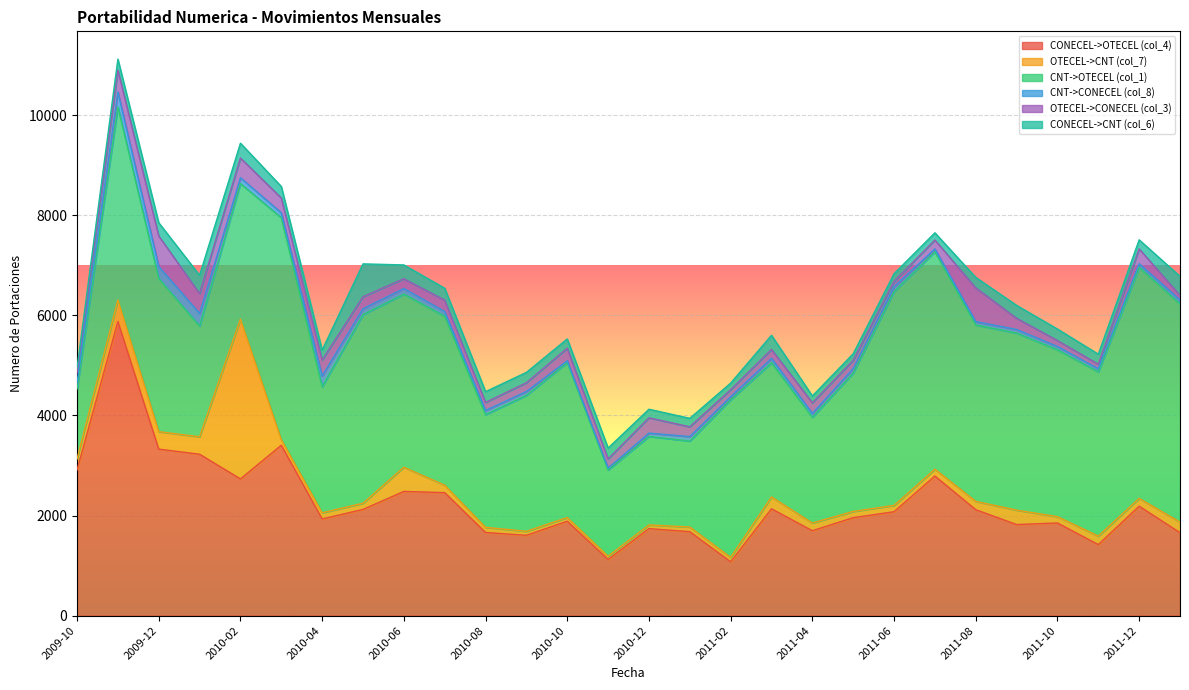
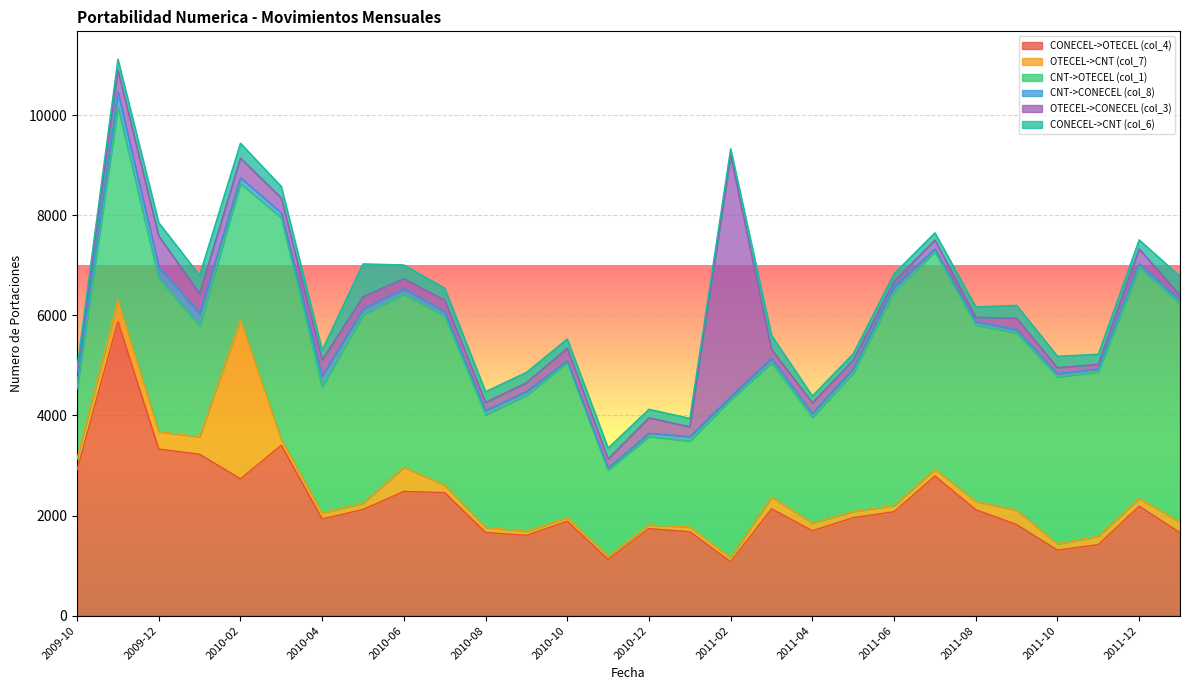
  {
    "CONECEL->OTECEL (col_4)": {
      "2009-10": 2900,
      "2009-12": 3300,
      "2010-02": 2700,
      "2010-04": 1900,
      "2010-06": 2500,
      "2010-08": 1700,
      "2010-10": 1900,
      "2010-12": 1700,
      "2011-02": 1100,
      "2011-04": 1700,
      "2011-06": 2100,
      "2011-08": 2100,
-     "2011-10": 1900,
+     "2011-10": 1300,
      "2011-12": 2200
    },
    "OTECEL->CNT (col_7)": {
      "2009-10": 200,
      "2009-12": 300,
      "2010-02": 3200,
      "2010-04": 100,
      "2010-06": 500,
      "2010-08": 100,
      "2010-10": 100,
      "2010-12": 100,
      "2011-02": 100,
      "2011-04": 200,
      "2011-06": 100,
      "2011-08": 200,
      "2011-10": 100,
      "2011-12": 200
    },
    "CNT->CONECEL (col_8)": {
      "2009-10": 100,
      "2009-12": 200,
      "2010-02": 100,
      "2010-04": 200,
      "2010-06": 100,
      "2010-08": 100,
      "2010-12": 100,
      "2011-02": 100,
      "2011-04": 100,
      "2011-06": 100,
      "2011-08": 100,
      "2011-10": 100,
      "2011-12": 100
    },
    "OTECEL->CONECEL (col_3)": {
      "2009-10": 200,
      "2009-12": 600,
      "2010-02": 400,
      "2010-04": 300,
      "2010-06": 200,
      "2010-08": 200,
      "2010-10": 300,
      "2010-12": 300,
-     "2011-02": 100,
+     "2011-02": 4800,
      "2011-04": 200,
      "2011-06": 100,
-     "2011-08": 700,
+     "2011-08": 100,
      "2011-10": 100,
      "2011-12": 300
    }
  }
